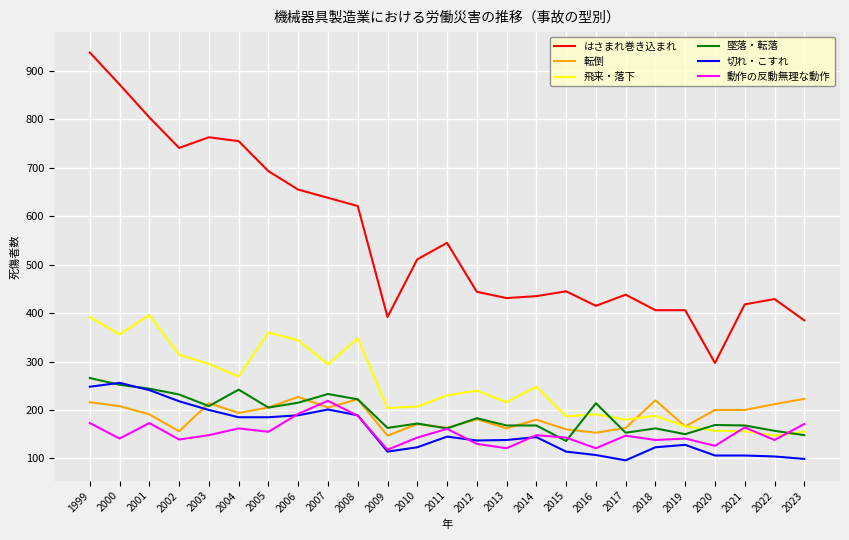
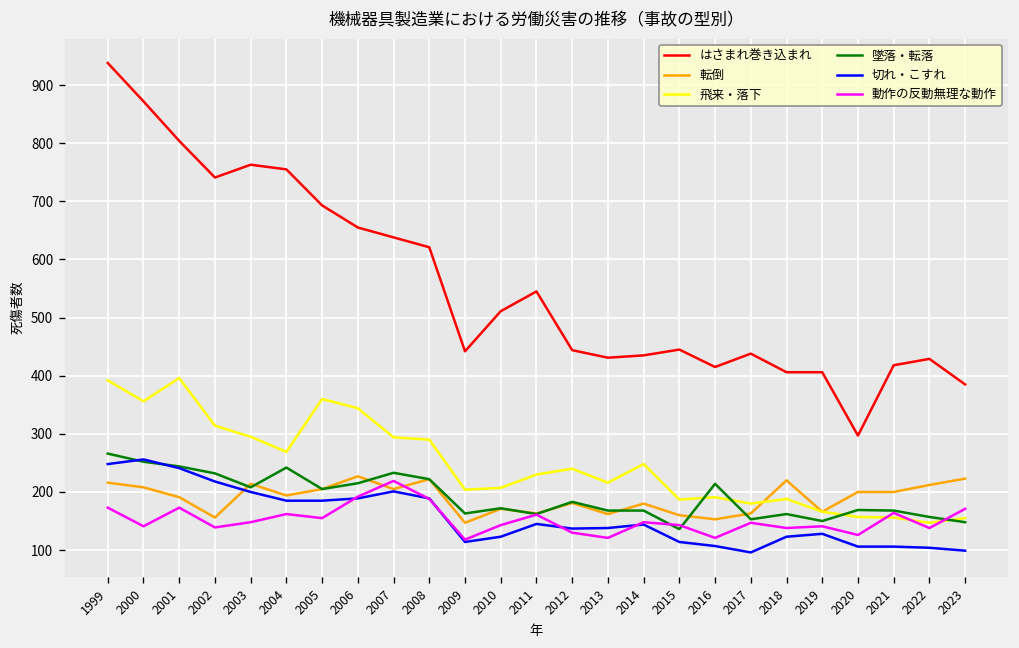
  {
    "はさまれ巻き込まれ": {
      "1999": 940,
      "2000": 870,
      "2001": 800,
      "2002": 740,
      "2003": 760,
      "2004": 760,
      "2005": 690,
      "2006": 660,
      "2007": 640,
      "2008": 620,
-     "2009": 390,
+     "2009": 440,
      "2010": 510,
      "2011": 550,
      "2012": 440,
      "2013": 430,
      "2014": 440,
      "2015": 450,
      "2016": 420,
      "2017": 440,
      "2018": 410,
      "2019": 410,
      "2020": 300,
      "2021": 420,
      "2022": 430,
      "2023": 390
    },
    "転倒": {
      "1999": 220,
      "2000": 210,
      "2001": 190,
      "2002": 160,
      "2003": 210,
      "2004": 190,
      "2006": 230,
      "2009": 150,
      "2013": 160,
      "2014": 180,
      "2015": 160,
      "2016": 150,
      "2017": 160,
      "2018": 220,
      "2020": 200,
      "2021": 200,
      "2022": 210,
      "2023": 220
    },
    "飛来・落下": {
      "1999": 390,
      "2000": 360,
      "2001": 400,
      "2002": 310,
      "2003": 300,
      "2004": 270,
      "2005": 360,
      "2006": 340,
      "2007": 290,
-     "2008": 350,
+     "2008": 290,
      "2009": 200,
      "2010": 210,
      "2011": 230,
      "2012": 240,
      "2013": 220,
      "2014": 250,
      "2015": 190,
      "2016": 190,
      "2017": 180,
      "2018": 190,
      "2020": 160,
      "2021": 160,
      "2022": 150,
      "2023": 160
    },
    "墜落・転落": {
      "1999": 270,
      "2002": 230,
      "2003": 210,
      "2004": 240,
      "2006": 220,
      "2007": 230,
      "2009": 160,
      "2013": 170,
      "2014": 170,
      "2015": 140,
      "2016": 210,
      "2017": 150,
      "2018": 160,
      "2019": 150,
      "2020": 170,
      "2022": 160,
      "2023": 150
    },
    "切れ・こすれ": {
      "1999": 250,
      "2002": 220,
      "2003": 200,
      "2004": 190,
      "2005": 190,
      "2010": 120,
      "2011": 150,
      "2012": 140,
      "2013": 140,
      "2015": 110,
      "2016": 110,
      "2017": 100,
      "2018": 120,
      "2019": 130,
      "2020": 110,
      "2021": 110,
      "2022": 100,
      "2023": 100
    },
    "動作の反動無理な動作": {
      "1999": 170,
      "2000": 140,
      "2001": 170,
      "2002": 140,
      "2003": 150,
      "2004": 160,
      "2005": 160,
      "2007": 220,
      "2010": 140,
      "2012": 130,
      "2013": 120,
      "2015": 140,
      "2016": 120,
      "2017": 150,
      "2018": 140,
      "2019": 140,
      "2020": 130,
      "2022": 140,
      "2023": 170
    }
  }
